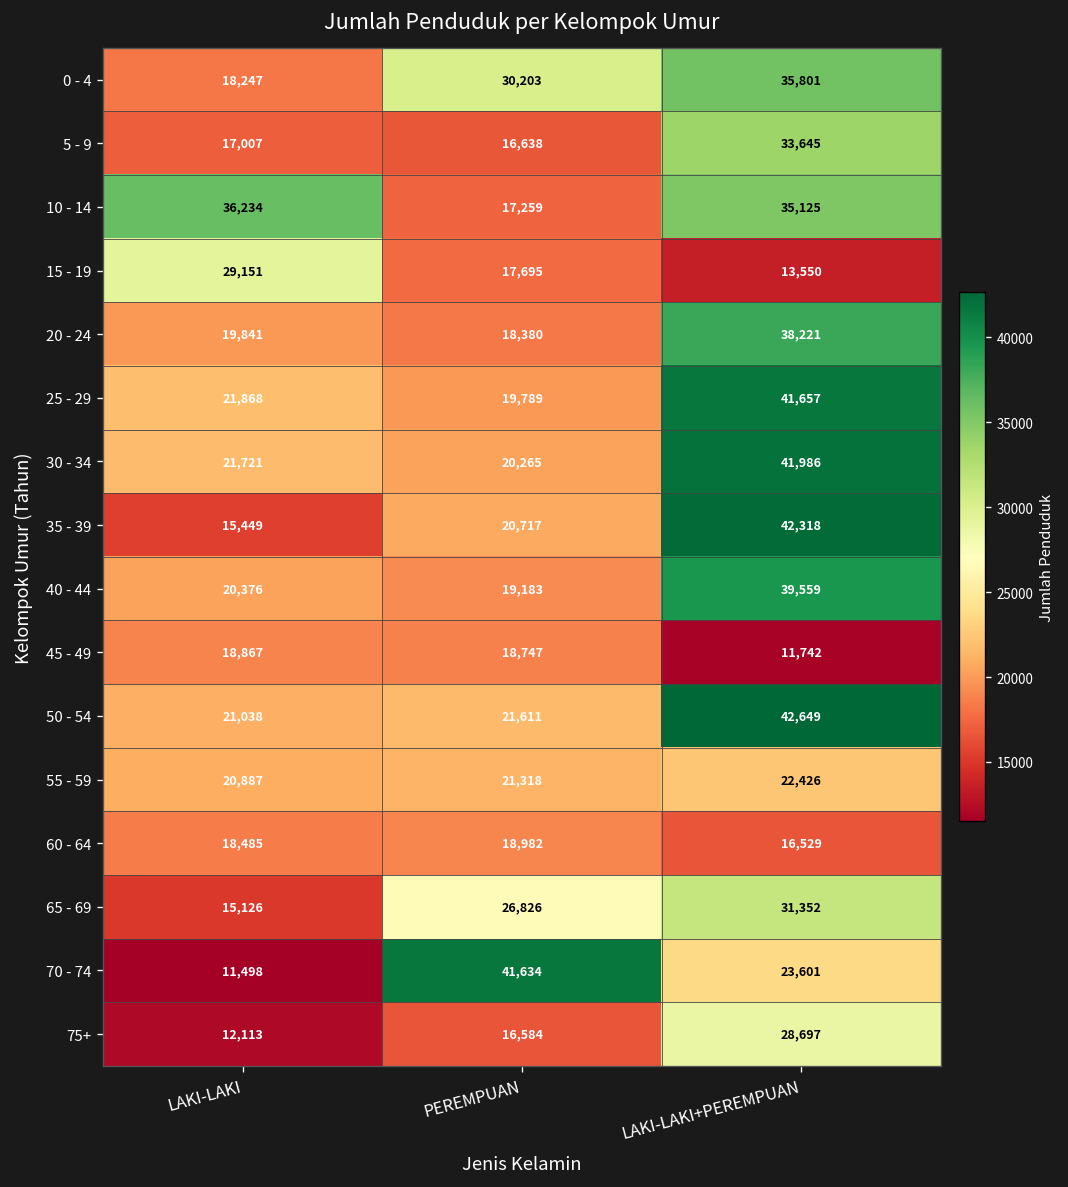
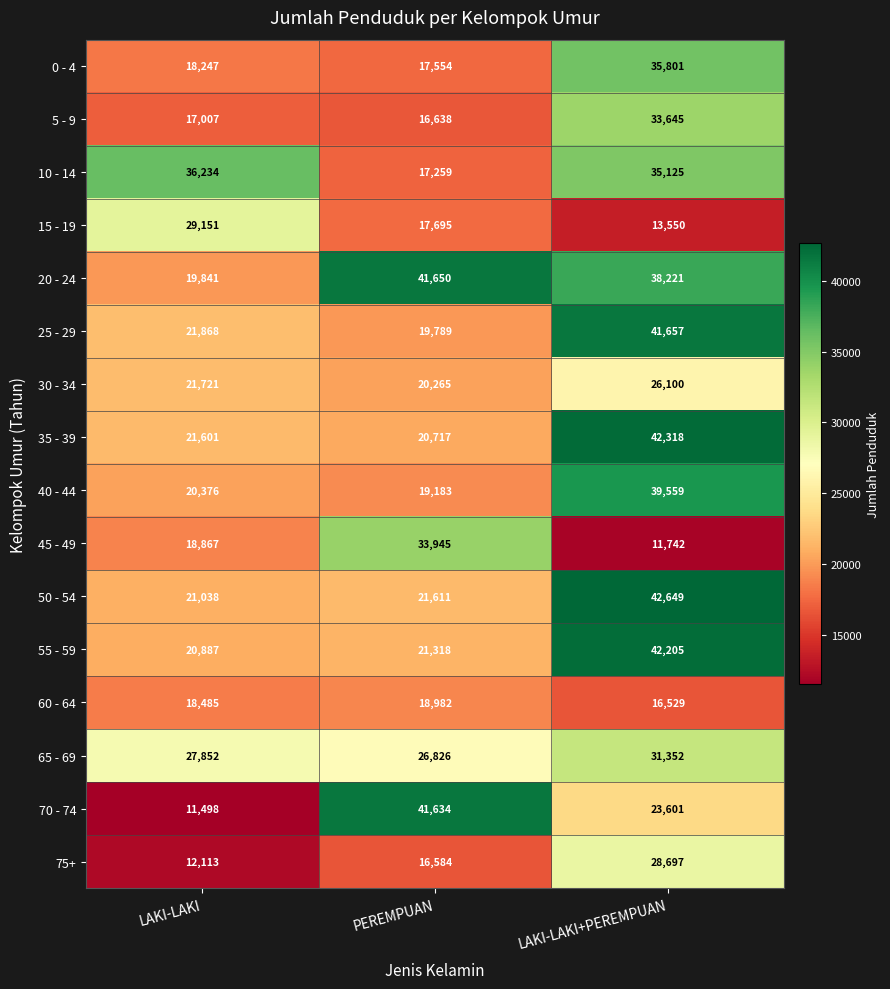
  {
    "0 - 4": {
      "LAKI-LAKI": "18,247",
-     "PEREMPUAN": "30,203",
+     "PEREMPUAN": "17,554",
      "LAKI-LAKI+PEREMPUAN": "35,801"
    },
    "5 - 9": {
      "LAKI-LAKI": "17,007",
      "PEREMPUAN": "16,638",
      "LAKI-LAKI+PEREMPUAN": "33,645"
    },
    "10 - 14": {
      "LAKI-LAKI": "36,234",
      "PEREMPUAN": "17,259",
      "LAKI-LAKI+PEREMPUAN": "35,125"
    },
    "15 - 19": {
      "LAKI-LAKI": "29,151",
      "PEREMPUAN": "17,695",
      "LAKI-LAKI+PEREMPUAN": "13,550"
    },
    "20 - 24": {
      "LAKI-LAKI": "19,841",
-     "PEREMPUAN": "18,380",
+     "PEREMPUAN": "41,650",
      "LAKI-LAKI+PEREMPUAN": "38,221"
    },
    "25 - 29": {
      "LAKI-LAKI": "21,868",
      "PEREMPUAN": "19,789",
      "LAKI-LAKI+PEREMPUAN": "41,657"
    },
    "30 - 34": {
      "LAKI-LAKI": "21,721",
      "PEREMPUAN": "20,265",
-     "LAKI-LAKI+PEREMPUAN": "41,986"
+     "LAKI-LAKI+PEREMPUAN": "26,100"
    },
    "35 - 39": {
-     "LAKI-LAKI": "15,449",
+     "LAKI-LAKI": "21,601",
      "PEREMPUAN": "20,717",
      "LAKI-LAKI+PEREMPUAN": "42,318"
    },
    "40 - 44": {
      "LAKI-LAKI": "20,376",
      "PEREMPUAN": "19,183",
      "LAKI-LAKI+PEREMPUAN": "39,559"
    },
    "45 - 49": {
      "LAKI-LAKI": "18,867",
-     "PEREMPUAN": "18,747",
+     "PEREMPUAN": "33,945",
      "LAKI-LAKI+PEREMPUAN": "11,742"
    },
    "50 - 54": {
      "LAKI-LAKI": "21,038",
      "PEREMPUAN": "21,611",
      "LAKI-LAKI+PEREMPUAN": "42,649"
    },
    "55 - 59": {
      "LAKI-LAKI": "20,887",
      "PEREMPUAN": "21,318",
-     "LAKI-LAKI+PEREMPUAN": "22,426"
+     "LAKI-LAKI+PEREMPUAN": "42,205"
    },
    "60 - 64": {
      "LAKI-LAKI": "18,485",
      "PEREMPUAN": "18,982",
      "LAKI-LAKI+PEREMPUAN": "16,529"
    },
    "65 - 69": {
-     "LAKI-LAKI": "15,126",
+     "LAKI-LAKI": "27,852",
      "PEREMPUAN": "26,826",
      "LAKI-LAKI+PEREMPUAN": "31,352"
    },
    "70 - 74": {
      "LAKI-LAKI": "11,498",
      "PEREMPUAN": "41,634",
      "LAKI-LAKI+PEREMPUAN": "23,601"
    },
    "75+": {
      "LAKI-LAKI": "12,113",
      "PEREMPUAN": "16,584",
      "LAKI-LAKI+PEREMPUAN": "28,697"
    }
  }
